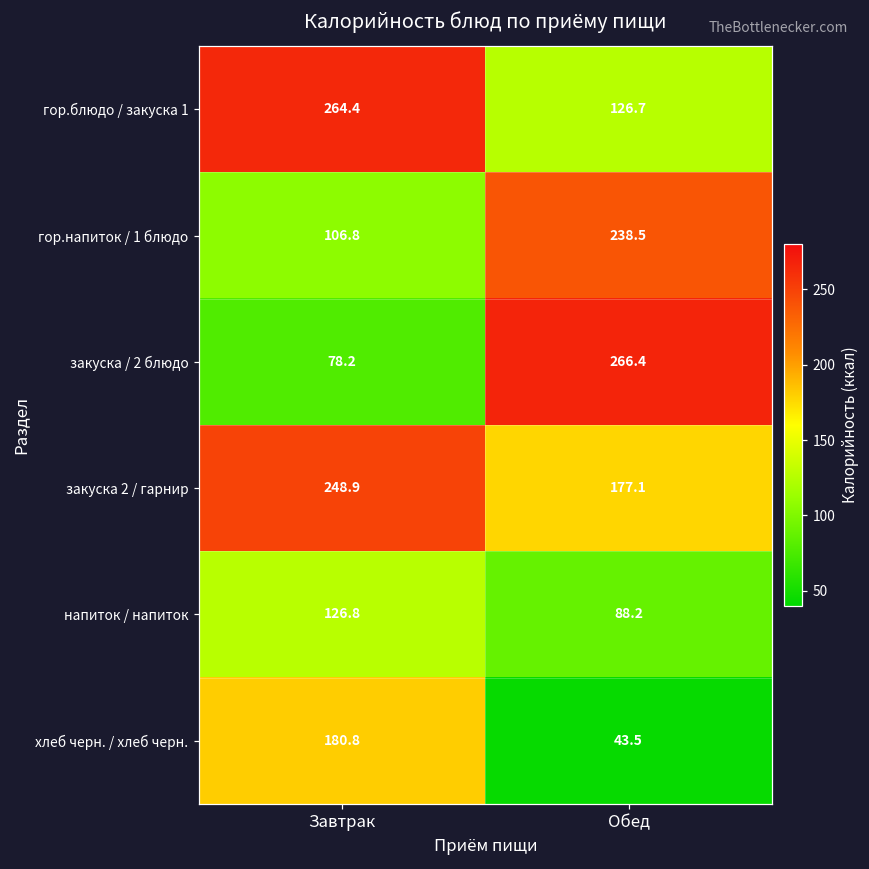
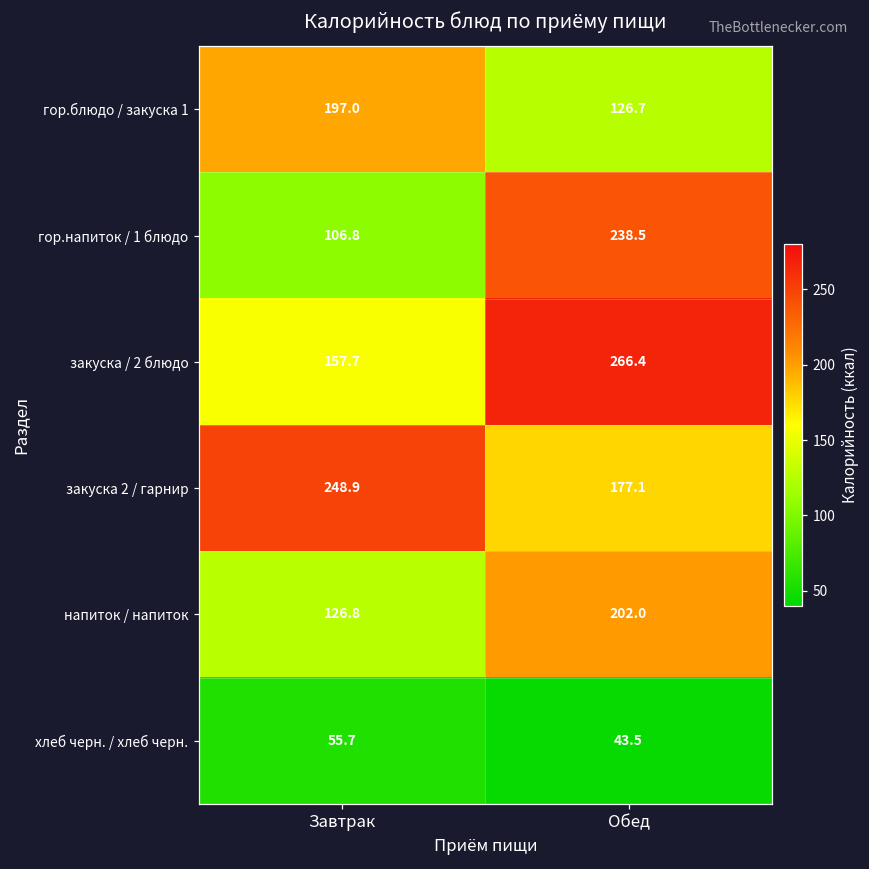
  {
    "гор.блюдо / закуска 1": {
-     "Завтрак": 264.4,
+     "Завтрак": 197.0,
      "Обед": 126.7
    },
    "гор.напиток / 1 блюдо": {
      "Завтрак": 106.8,
      "Обед": 238.5
    },
    "закуска / 2 блюдо": {
-     "Завтрак": 78.2,
+     "Завтрак": 157.7,
      "Обед": 266.4
    },
    "закуска 2 / гарнир": {
      "Завтрак": 248.9,
      "Обед": 177.1
    },
    "напиток / напиток": {
      "Завтрак": 126.8,
-     "Обед": 88.2
+     "Обед": 202.0
    },
    "хлеб черн. / хлеб черн.": {
-     "Завтрак": 180.8,
+     "Завтрак": 55.7,
      "Обед": 43.5
    }
  }
